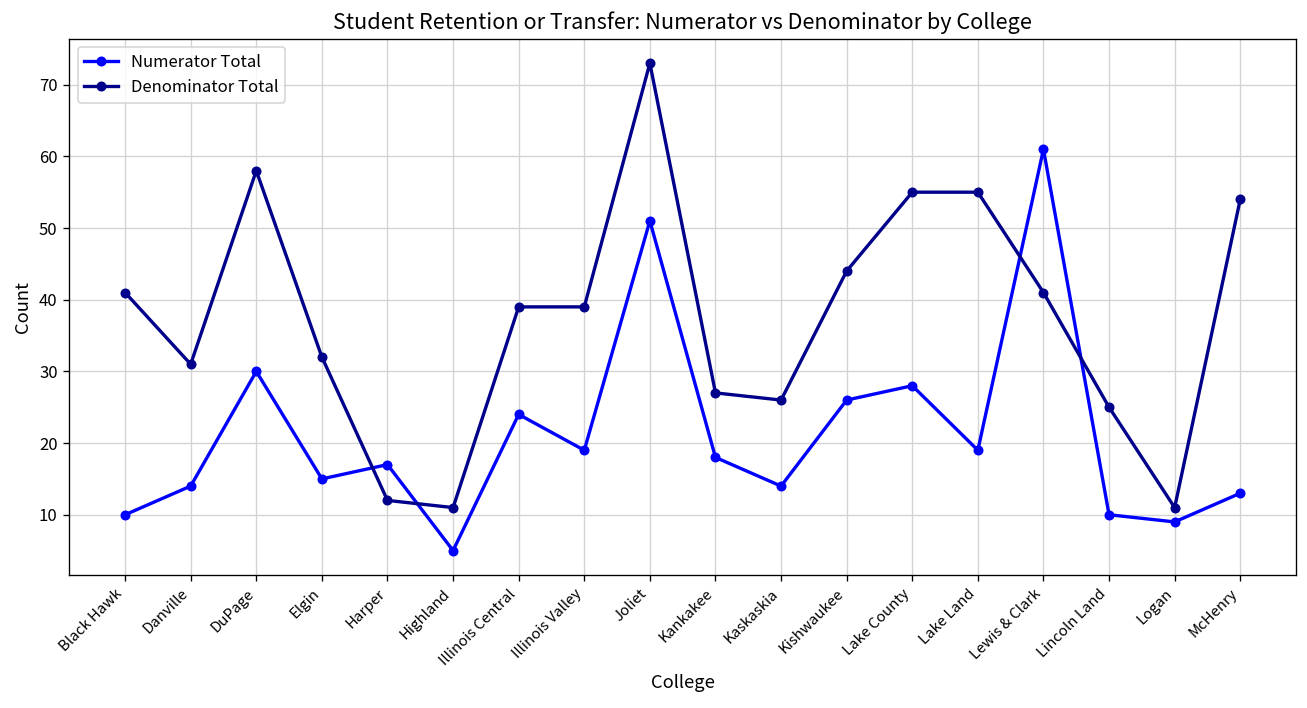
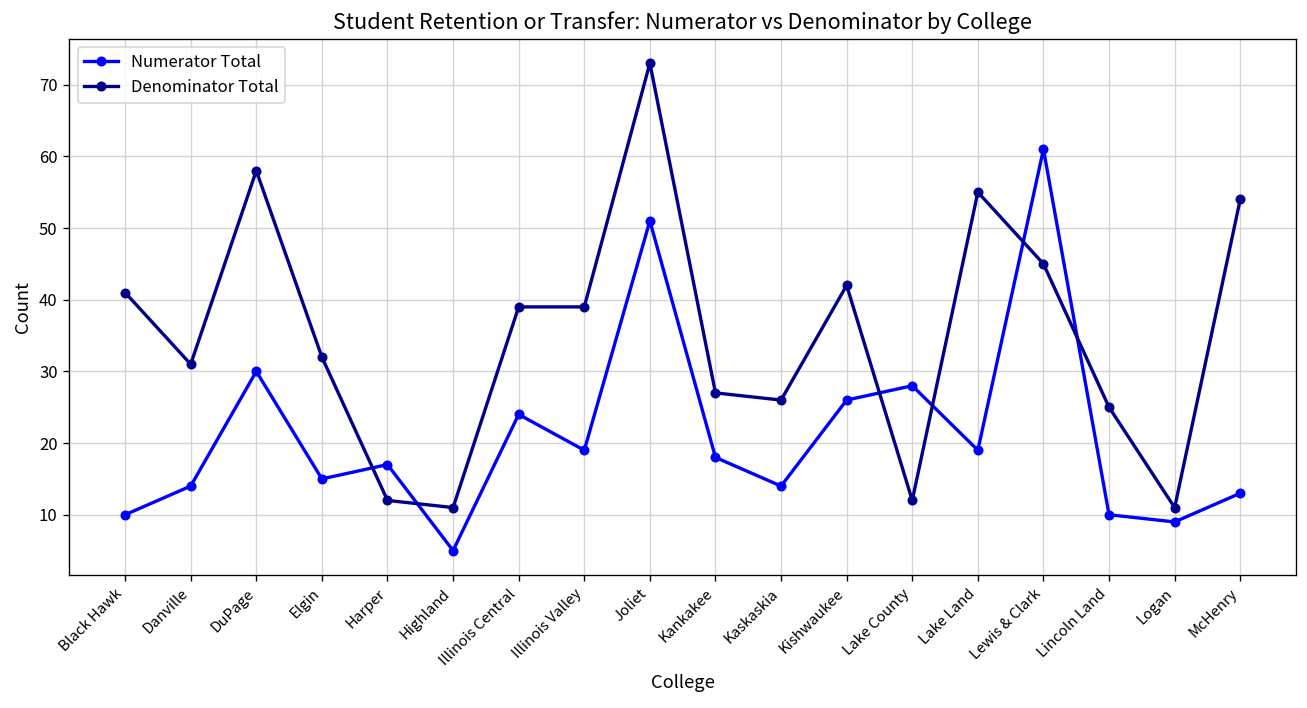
  {
    "Numerator Total": {
      "Black Hawk": 10,
      "Danville": 14,
      "DuPage": 30,
      "Elgin": 15,
      "Harper": 17,
      "Highland": 5,
      "Illinois Central": 24,
      "Illinois Valley": 19,
      "Joliet": 51,
      "Kankakee": 18,
      "Kaskaskia": 14,
      "Kishwaukee": 26,
      "Lake County": 28,
      "Lake Land": 19,
      "Lewis & Clark": 61,
      "Lincoln Land": 10,
      "Logan": 9,
      "McHenry": 13
    },
    "Denominator Total": {
      "Black Hawk": 41,
      "Danville": 31,
      "DuPage": 58,
      "Elgin": 32,
      "Harper": 12,
      "Highland": 11,
      "Illinois Central": 39,
      "Illinois Valley": 39,
      "Joliet": 73,
      "Kankakee": 27,
      "Kaskaskia": 26,
-     "Kishwaukee": 44,
-     "Lake County": 55,
+     "Kishwaukee": 42,
+     "Lake County": 12,
      "Lake Land": 55,
-     "Lewis & Clark": 41,
+     "Lewis & Clark": 45,
      "Lincoln Land": 25,
      "Logan": 11,
      "McHenry": 54
    }
  }
